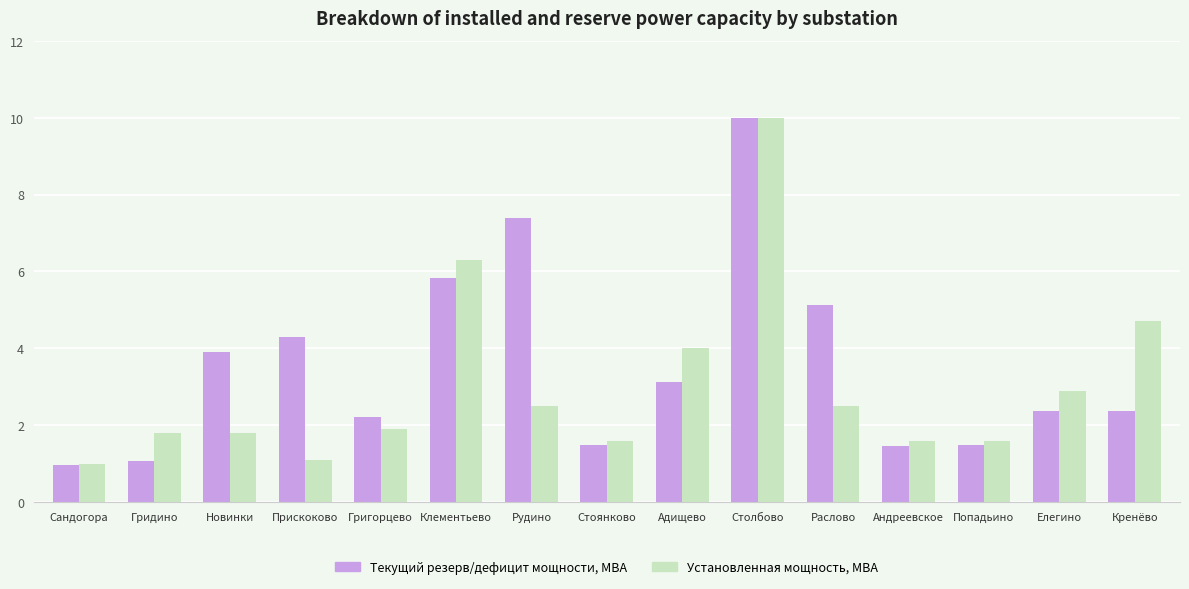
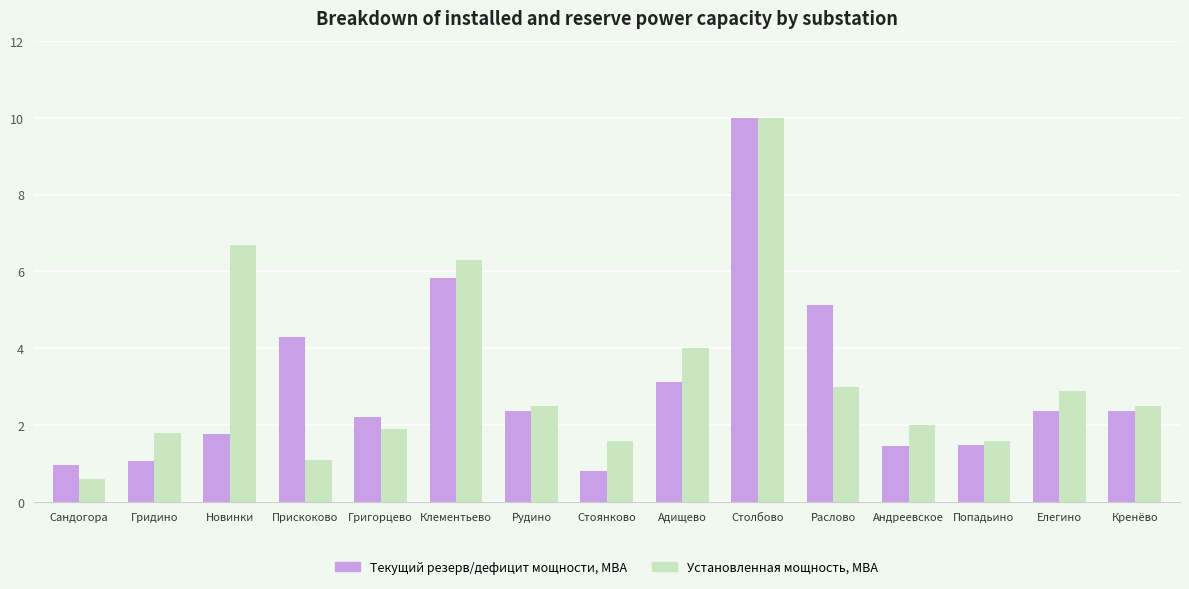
  {
    "Текущий резерв/дефицит мощности, МВА": {
      "Сандогора": 1.0,
      "Гридино": 1.1,
-     "Новинки": 3.9,
+     "Новинки": 1.8,
      "Прискоково": 4.3,
      "Григорцево": 2.2,
      "Клементьево": 5.8,
-     "Рудино": 7.4,
-     "Стоянково": 1.5,
+     "Рудино": 2.4,
+     "Стоянково": 0.8,
      "Адищево": 3.1,
      "Столбово": 10.0,
      "Раслово": 5.1,
      "Андреевское": 1.5,
      "Попадьино": 1.5,
      "Елегино": 2.4,
      "Кренёво": 2.4
    },
    "Установленная мощность, МВА": {
-     "Сандогора": 1.0,
+     "Сандогора": 0.6,
      "Гридино": 1.8,
-     "Новинки": 1.8,
+     "Новинки": 6.7,
      "Прискоково": 1.1,
      "Григорцево": 1.9,
      "Клементьево": 6.3,
      "Рудино": 2.5,
      "Стоянково": 1.6,
      "Адищево": 4.0,
      "Столбово": 10.0,
-     "Раслово": 2.5,
-     "Андреевское": 1.6,
+     "Раслово": 3.0,
+     "Андреевское": 2.0,
      "Попадьино": 1.6,
      "Елегино": 2.9,
-     "Кренёво": 4.7
+     "Кренёво": 2.5
    }
  }
